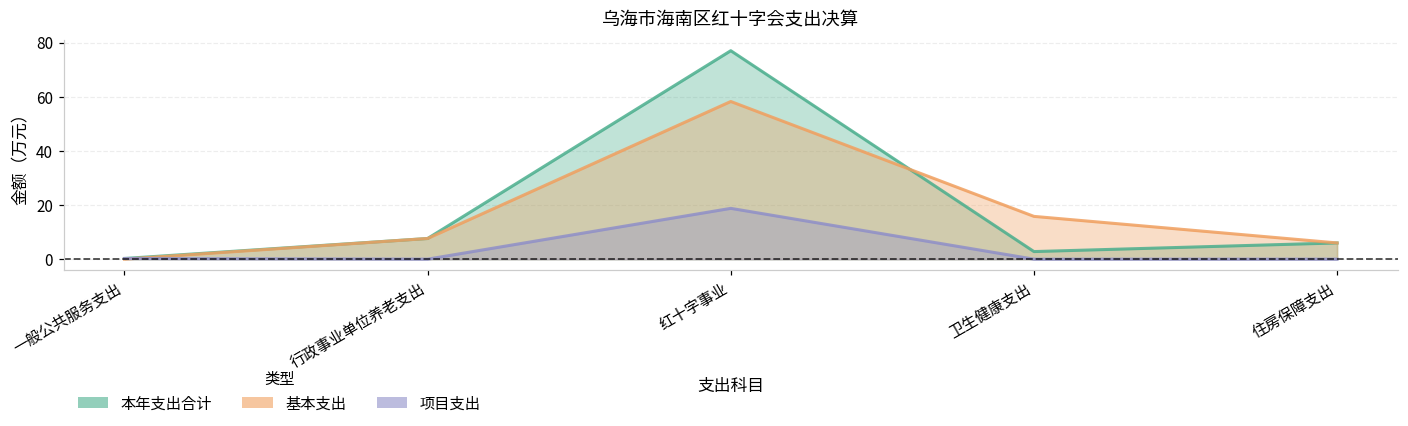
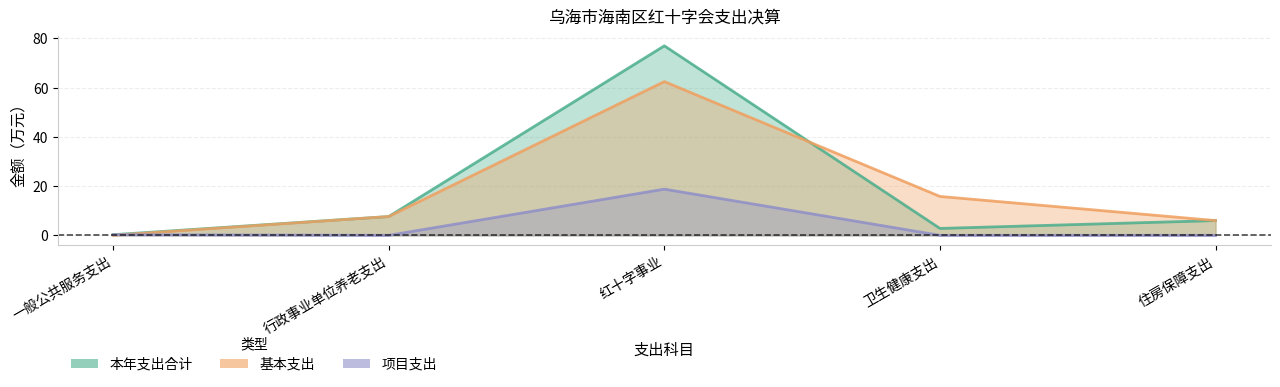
  {
    "基本支出": {
-     "红十字事业": 58,
+     "红十字事业": 62,
      "卫生健康支出": 16
    }
  }
